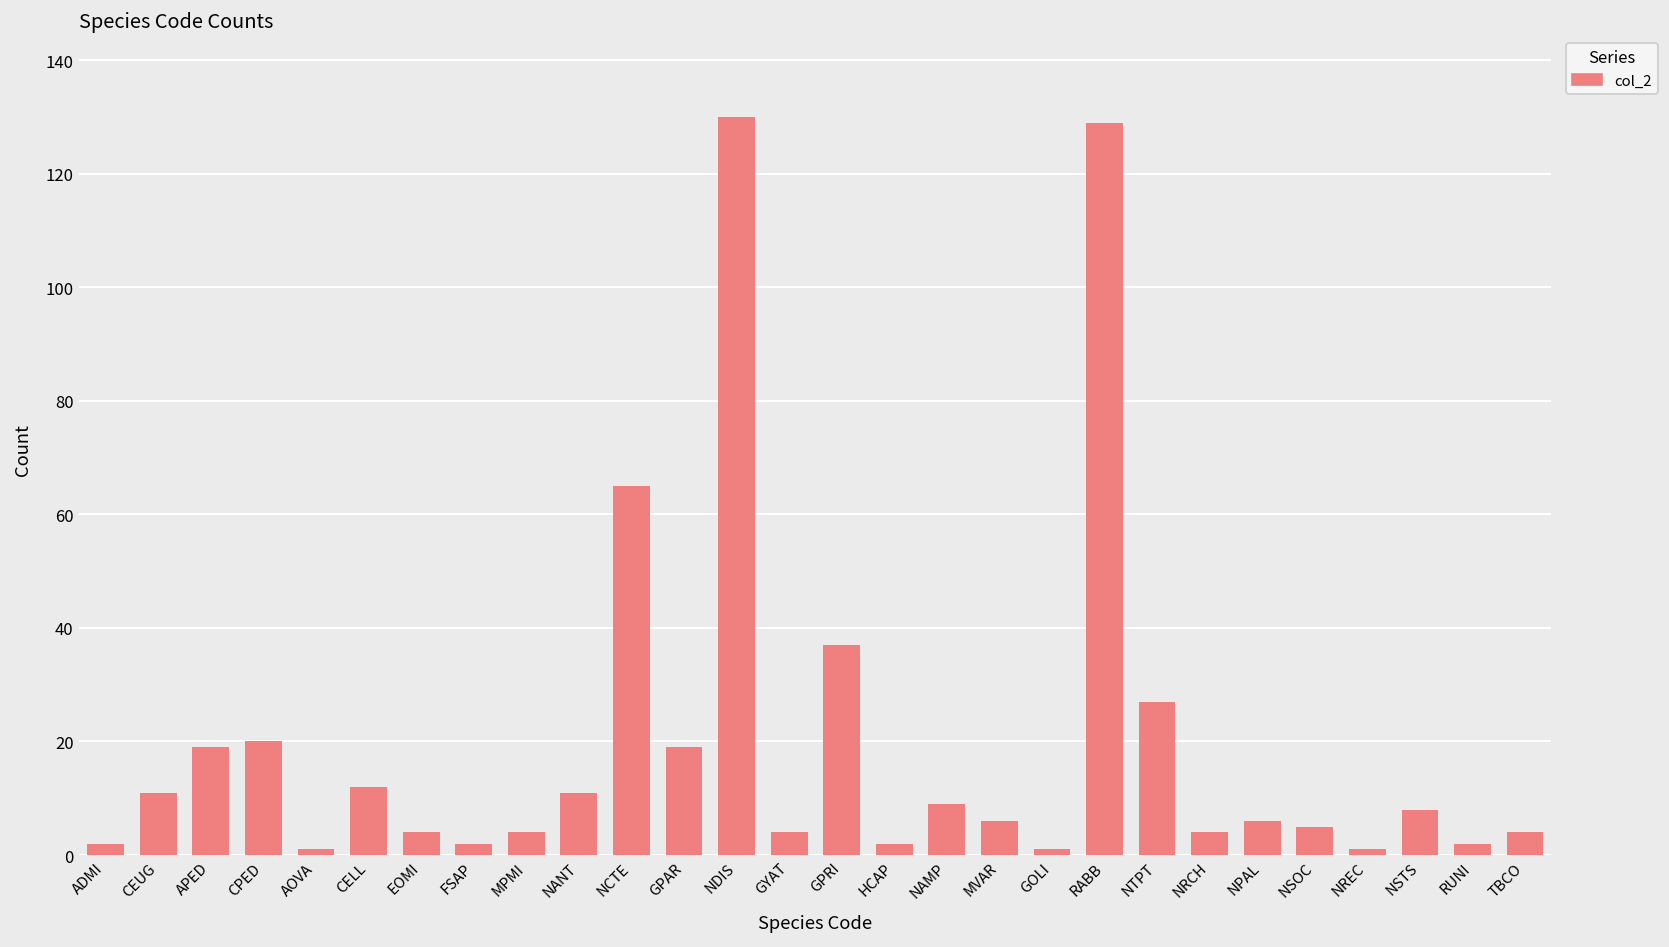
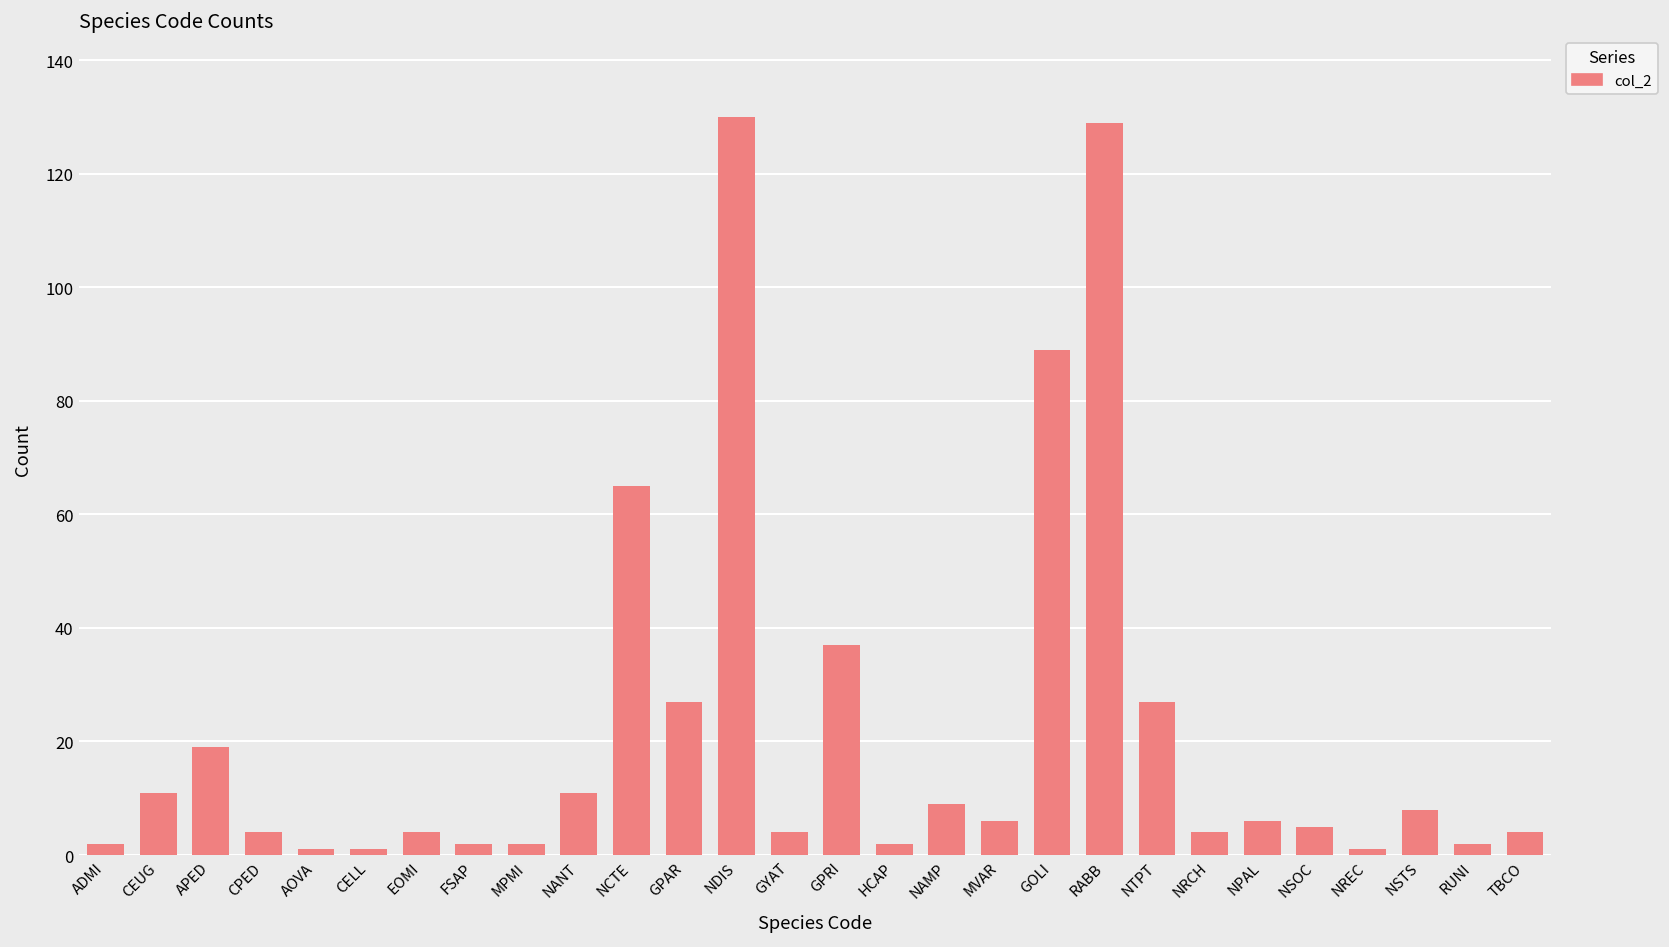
  {
    "ADMI": 2,
    "CEUG": 11,
    "APED": 19,
-   "CPED": 20,
+   "CPED": 4,
    "AOVA": 1,
-   "CELL": 12,
+   "CELL": 1,
    "EOMI": 4,
    "FSAP": 2,
-   "MPMI": 4,
+   "MPMI": 2,
    "NANT": 11,
    "NCTE": 65,
-   "GPAR": 19,
+   "GPAR": 27,
    "NDIS": 130,
    "GYAT": 4,
    "GPRI": 37,
    "HCAP": 2,
    "NAMP": 9,
    "MVAR": 6,
-   "GOLI": 1,
+   "GOLI": 89,
    "RABB": 129,
    "NTPT": 27,
    "NRCH": 4,
    "NPAL": 6,
    "NSOC": 5,
    "NREC": 1,
    "NSTS": 8,
    "RUNI": 2,
    "TBCO": 4
  }
